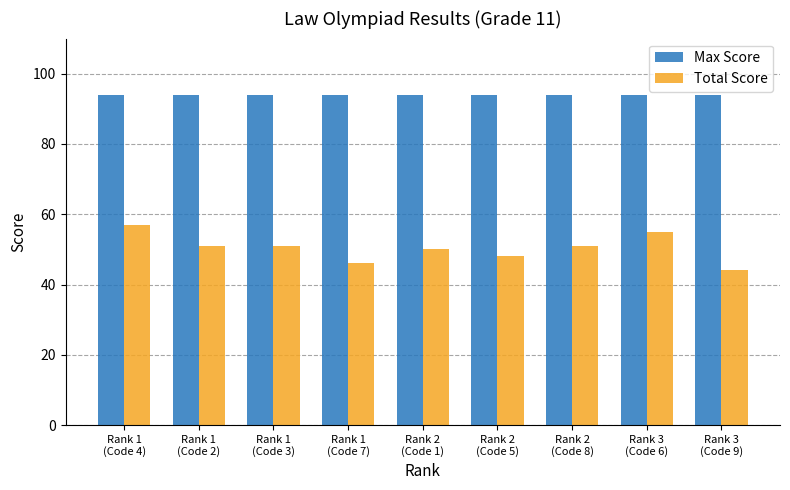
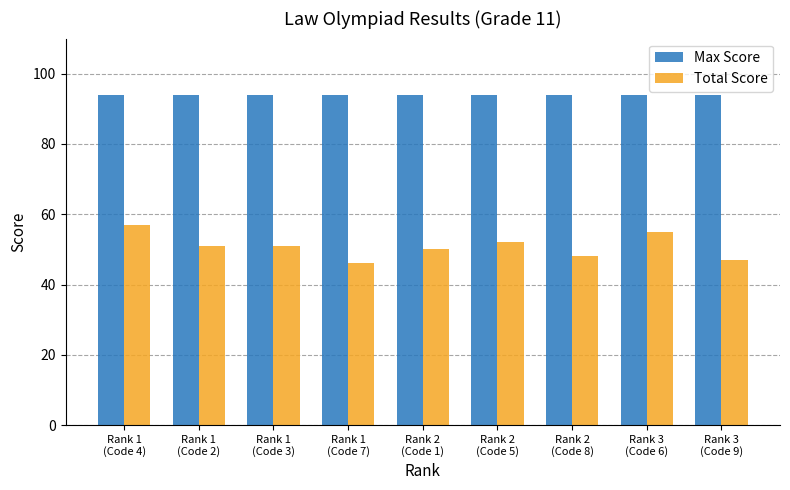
  {
    "Max Score": {
      "Rank 1 (Code 4)": 94,
      "Rank 1 (Code 2)": 94,
      "Rank 1 (Code 3)": 94,
      "Rank 1 (Code 7)": 94,
      "Rank 2 (Code 1)": 94,
      "Rank 2 (Code 5)": 94,
      "Rank 2 (Code 8)": 94,
      "Rank 3 (Code 6)": 94,
      "Rank 3 (Code 9)": 94
    },
    "Total Score": {
      "Rank 1 (Code 4)": 57,
      "Rank 1 (Code 2)": 51,
      "Rank 1 (Code 3)": 51,
      "Rank 1 (Code 7)": 46,
      "Rank 2 (Code 1)": 50,
-     "Rank 2 (Code 5)": 48,
-     "Rank 2 (Code 8)": 51,
+     "Rank 2 (Code 5)": 52,
+     "Rank 2 (Code 8)": 48,
      "Rank 3 (Code 6)": 55,
-     "Rank 3 (Code 9)": 44
+     "Rank 3 (Code 9)": 47
    }
  }
